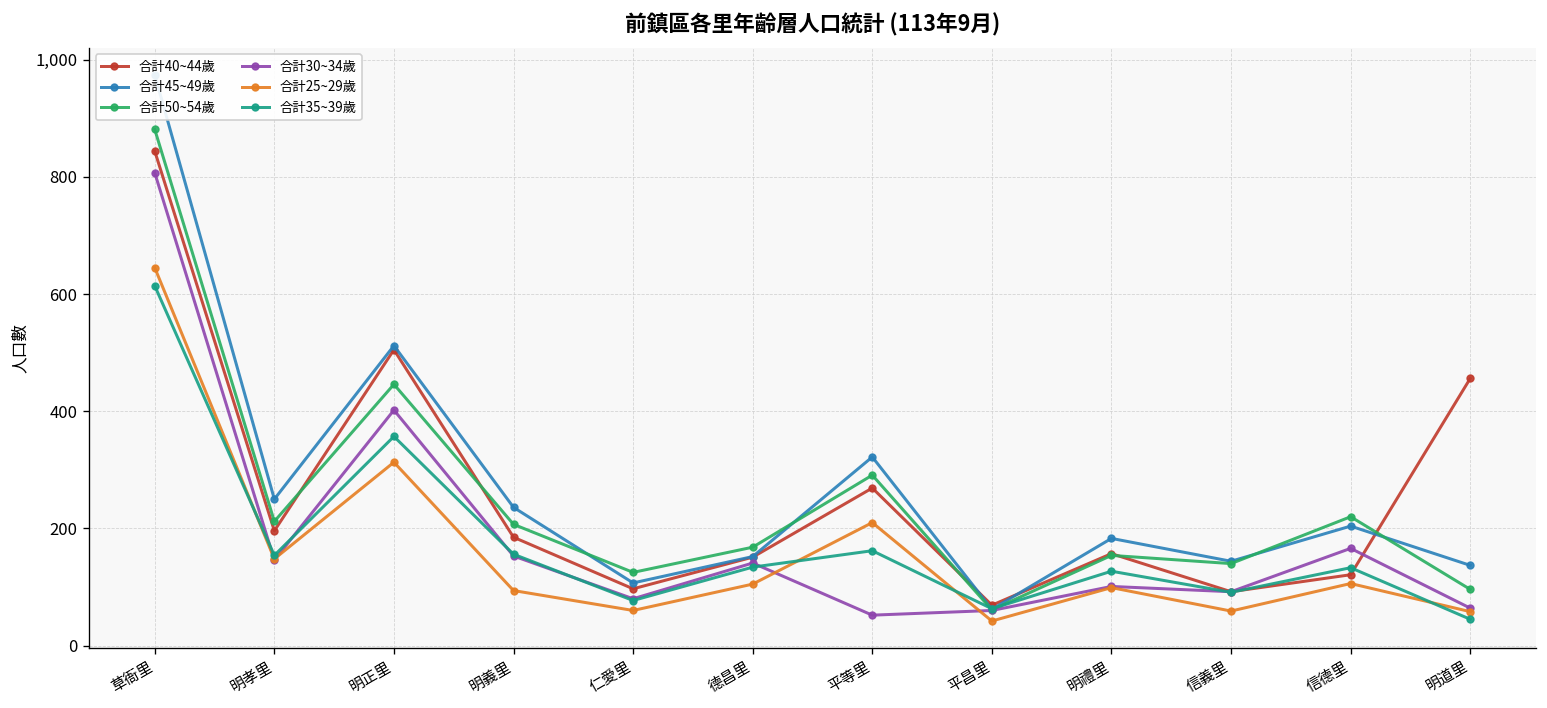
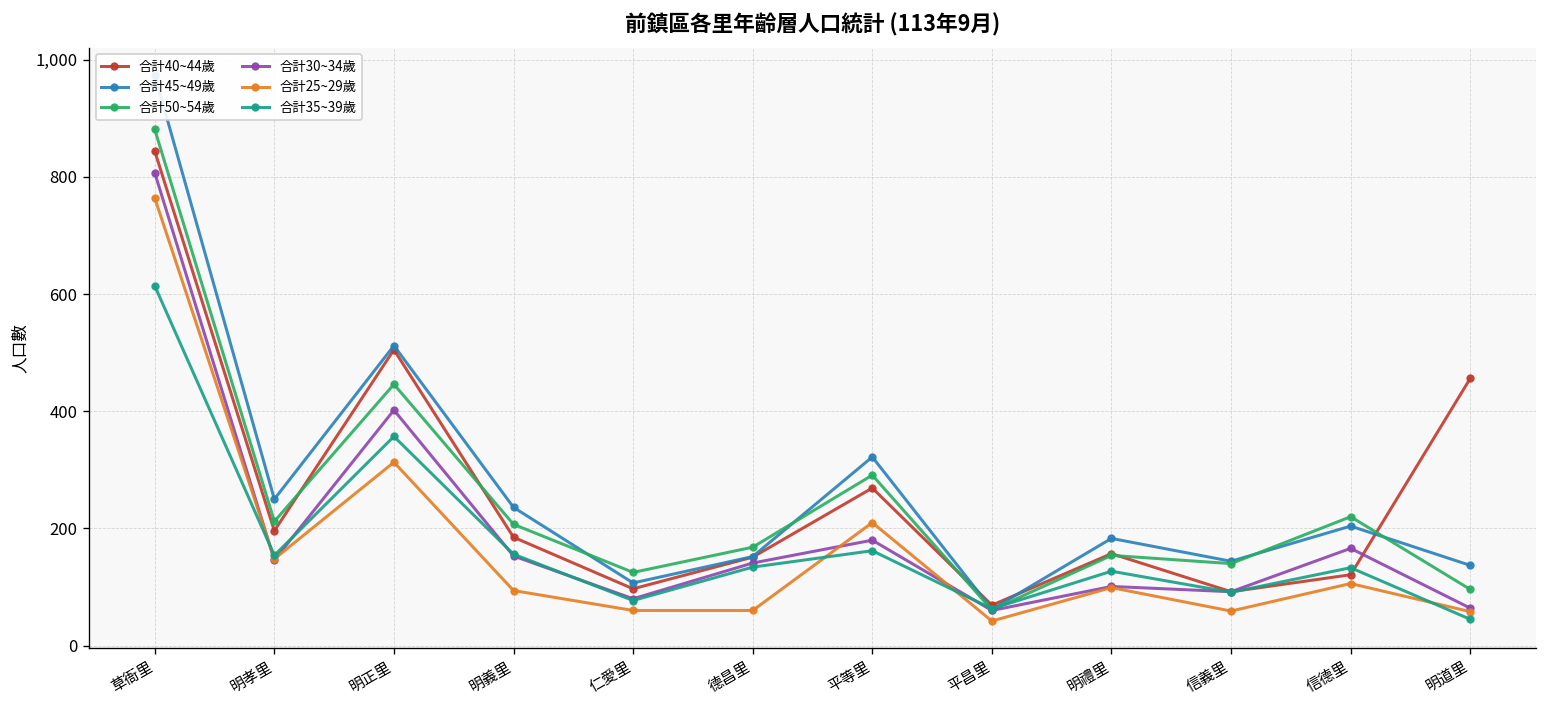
  {
    "合計40~44歲": {
      "草衙里": 840,
      "明孝里": 200,
      "明正里": 510,
      "明義里": 190,
      "仁愛里": 100,
      "平等里": 270,
      "平昌里": 70,
      "信德里": 120,
      "明道里": 460
    },
    "合計45~49歲": {
      "明孝里": 250,
      "明正里": 510,
      "明義里": 240,
      "仁愛里": 110,
      "平等里": 320,
      "明禮里": 180,
      "信德里": 200,
      "明道里": 140
    },
    "合計30~34歲": {
      "草衙里": 810,
      "明正里": 400,
      "德昌里": 140,
-     "平等里": 50,
+     "平等里": 180,
      "信德里": 170,
      "明道里": 60
    },
    "合計25~29歲": {
-     "草衙里": 650,
+     "草衙里": 760,
      "明正里": 310,
      "明義里": 90,
      "仁愛里": 60,
-     "德昌里": 110,
+     "德昌里": 60,
      "平等里": 210,
      "平昌里": 40,
      "信義里": 60,
      "信德里": 110,
      "明道里": 60
    }
  }
